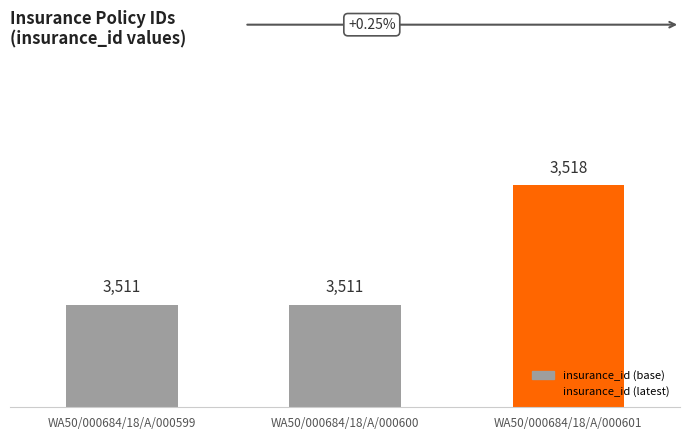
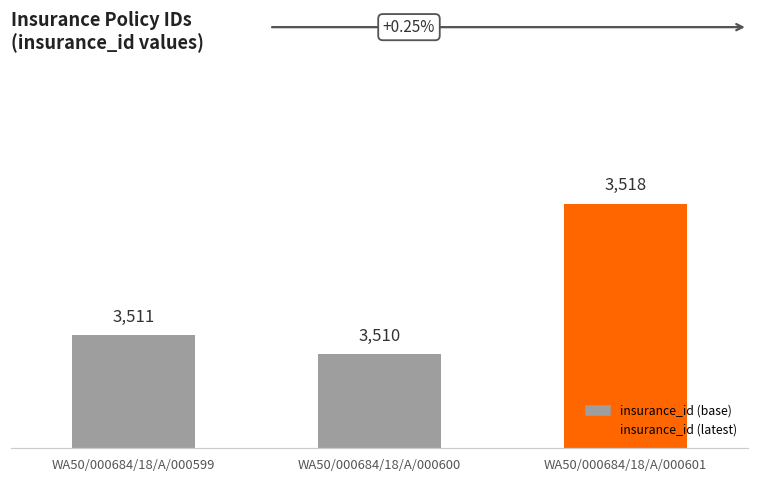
  {
    "WA50/000684/18/A/000599": "3,511",
-   "WA50/000684/18/A/000600": "3,511",
+   "WA50/000684/18/A/000600": "3,510",
    "WA50/000684/18/A/000601": "3,518"
  }
